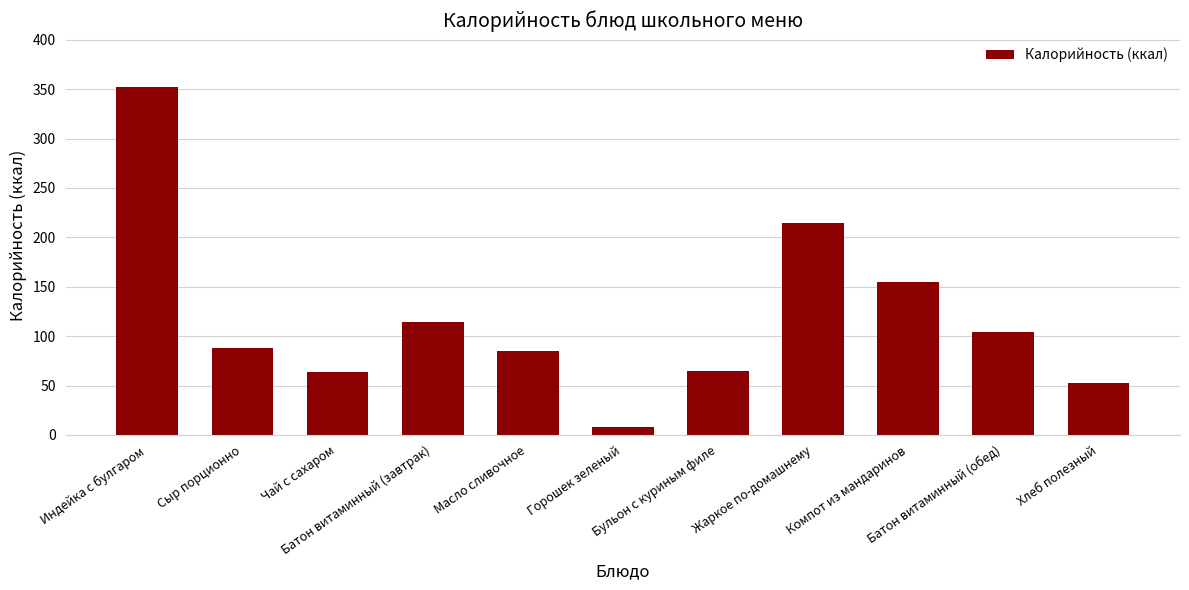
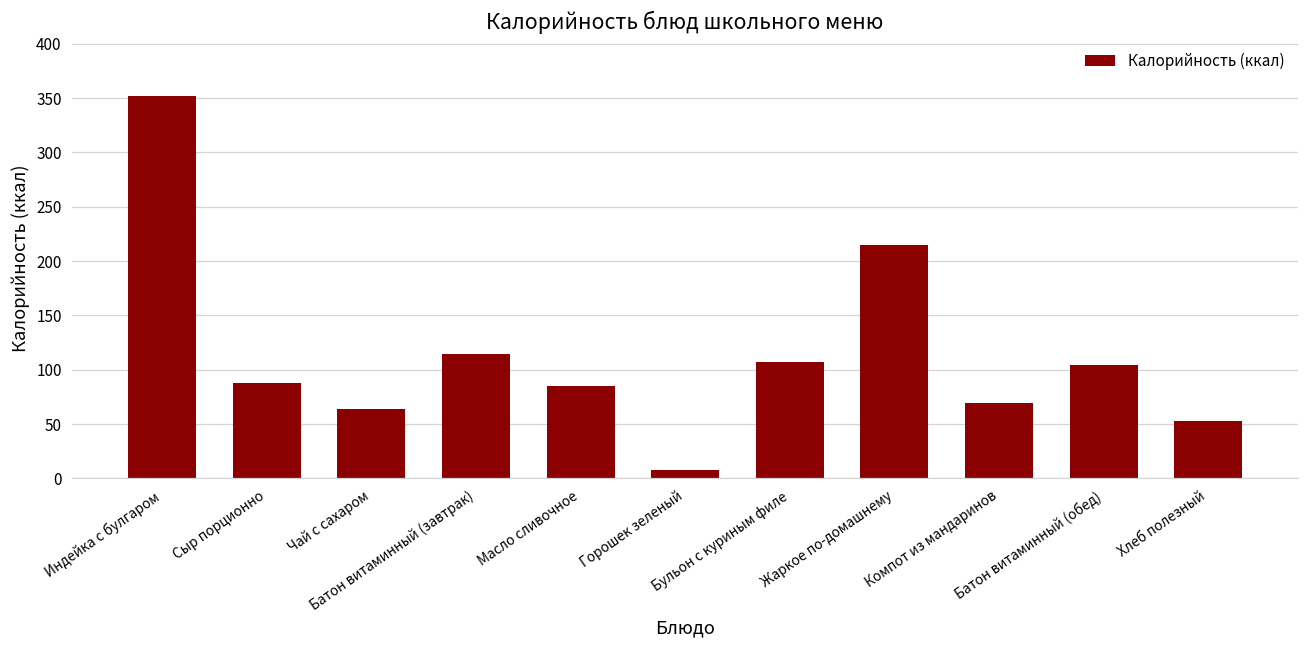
  {
    "Индейка с булгаром": 350,
    "Сыр порционно": 90,
    "Чай с сахаром": 60,
    "Батон витаминный (завтрак)": 110,
    "Масло сливочное": 90,
    "Горошек зеленый": 10,
-   "Бульон с куриным филе": 70,
+   "Бульон с куриным филе": 110,
    "Жаркое по-домашнему": 220,
-   "Компот из мандаринов": 160,
+   "Компот из мандаринов": 70,
    "Батон витаминный (обед)": 100,
    "Хлеб полезный": 50
  }
